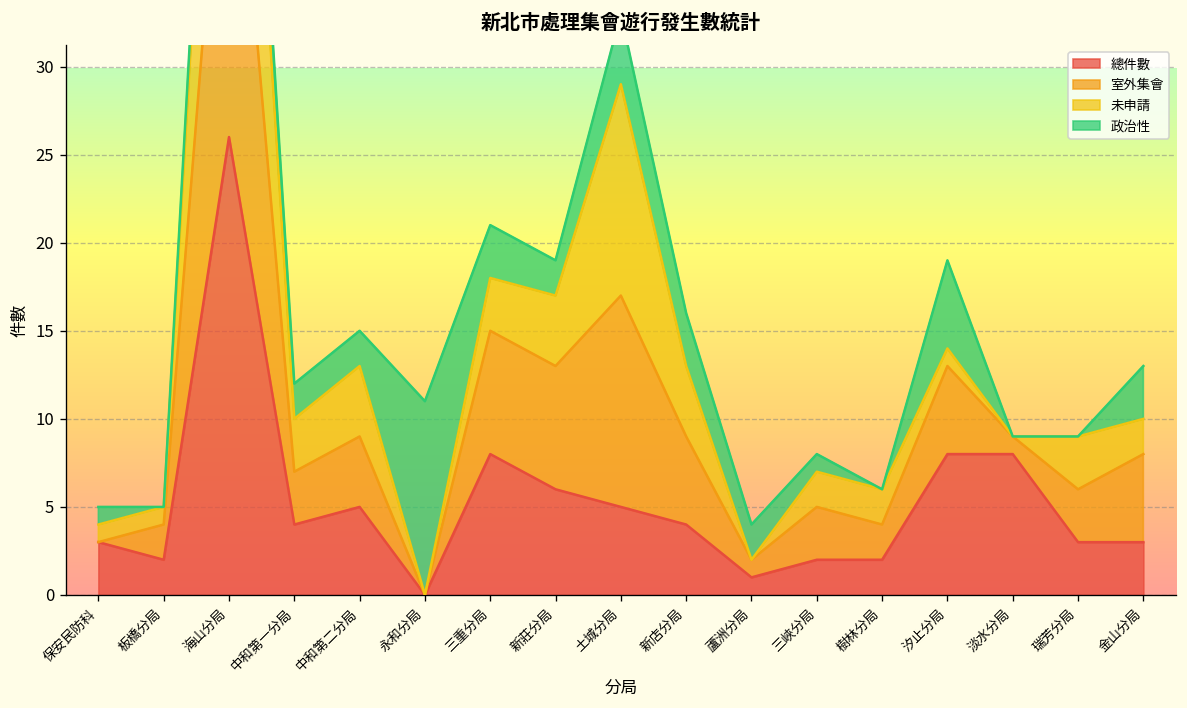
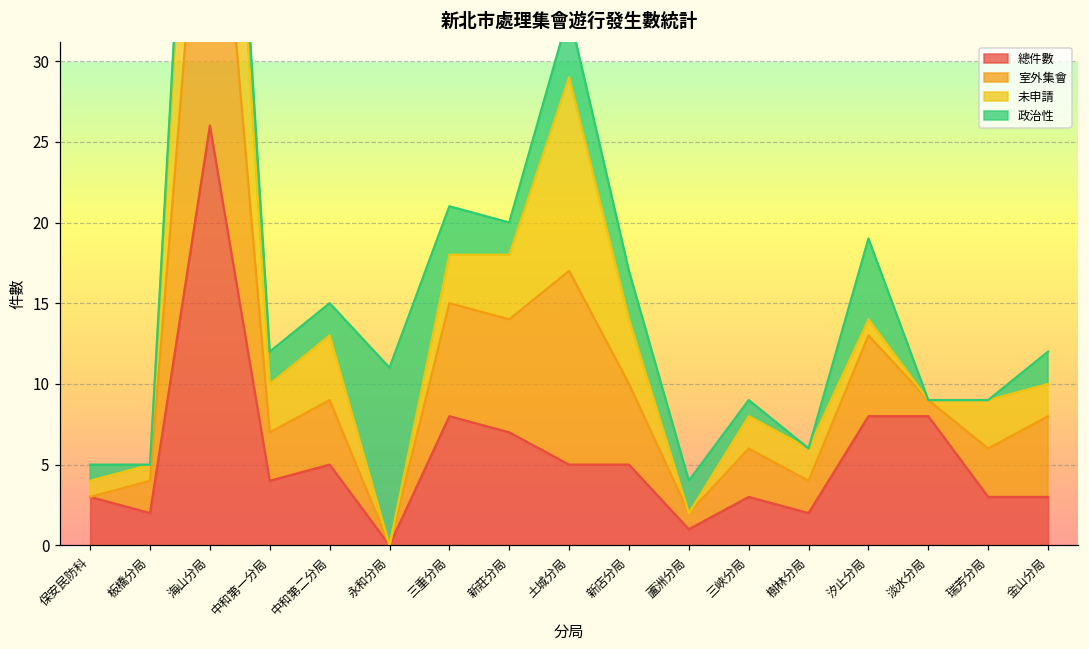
  {
    "總件數": {
      "板橋分局": 2,
      "海山分局": 26,
      "中和第一分局": 4,
      "中和第二分局": 5,
      "三重分局": 8,
-     "新莊分局": 6,
+     "新莊分局": 7,
      "土城分局": 5,
-     "新店分局": 4,
+     "新店分局": 5,
      "蘆洲分局": 1,
-     "三峽分局": 2,
+     "三峽分局": 3,
      "樹林分局": 2,
      "汐止分局": 8,
      "淡水分局": 8,
      "瑞芳分局": 3,
      "金山分局": 3
    },
    "政治性": {
      "保安民防科": 1,
      "中和第一分局": 2,
      "中和第二分局": 2,
      "永和分局": 11,
      "三重分局": 3,
      "新莊分局": 2,
      "新店分局": 3,
      "蘆洲分局": 2,
      "三峽分局": 1,
      "汐止分局": 5,
-     "金山分局": 3
+     "金山分局": 2
    }
  }
